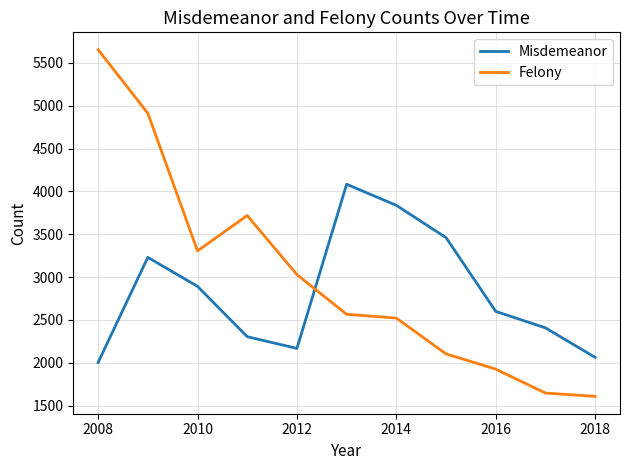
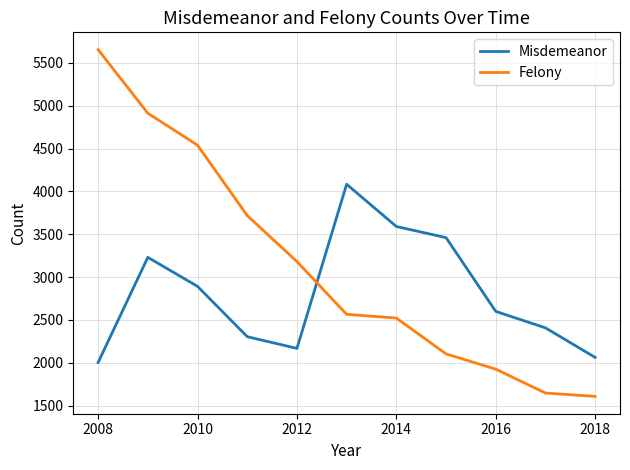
  {
    "Misdemeanor": {
      "2008": 2000,
      "2010": 2900,
      "2012": 2200,
-     "2014": 3800,
+     "2014": 3600,
      "2016": 2600,
      "2018": 2100
    },
    "Felony": {
      "2008": 5700,
-     "2010": 3300,
-     "2012": 3000,
+     "2010": 4500,
+     "2012": 3200,
      "2014": 2500,
      "2016": 1900,
      "2018": 1600
    }
  }
